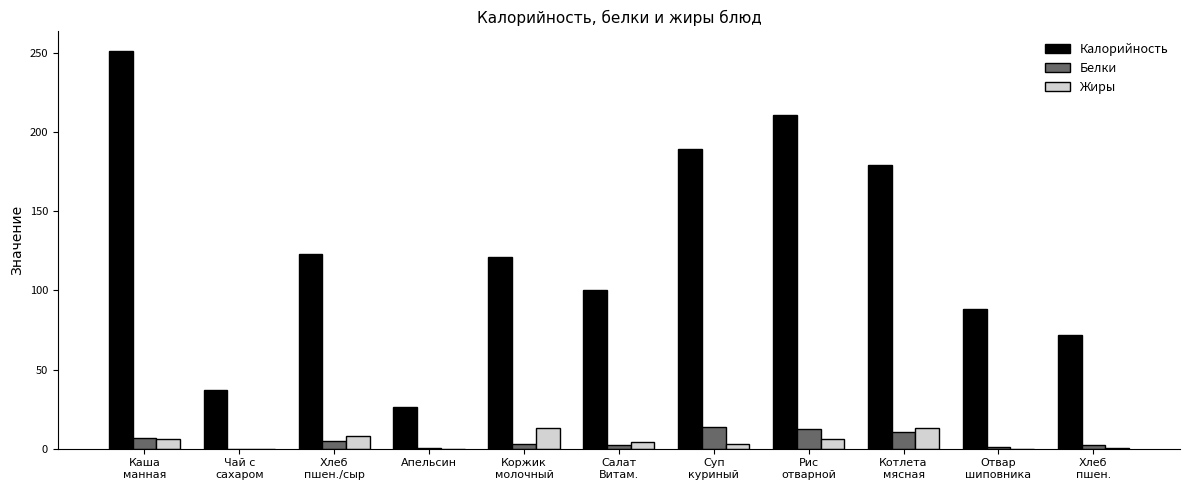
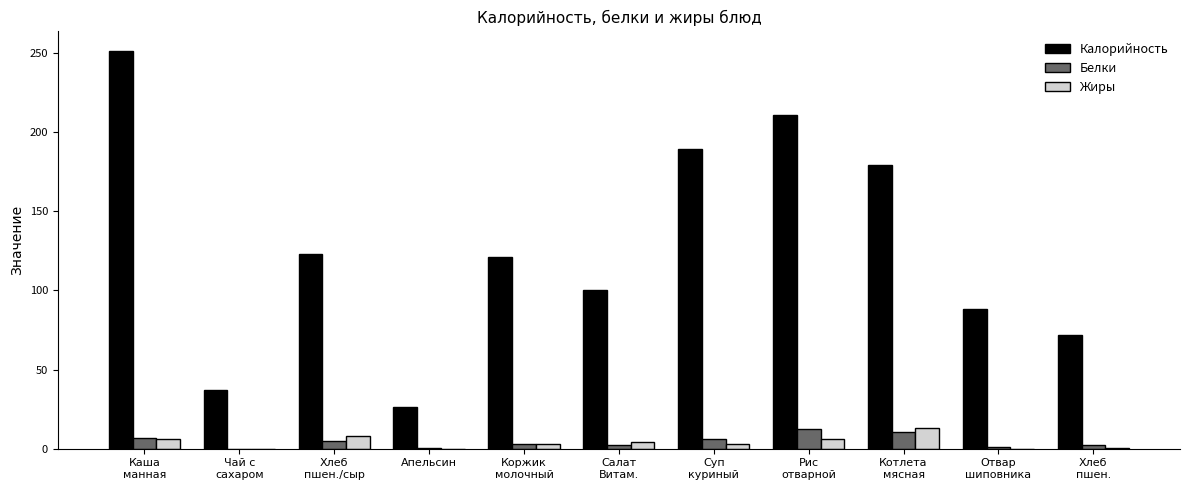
  {
    "Калорийность": {
      "Каша манная": 251,
      "Чай с сахаром": 37,
      "Хлеб пшен./сыр": 123,
      "Апельсин": 27,
      "Коржик молочный": 121,
      "Салат Витам.": 100,
      "Суп куриный": 189,
      "Рис отварной": 211,
      "Котлета мясная": 179,
      "Отвар шиповника": 88,
      "Хлеб пшен.": 72
    },
    "Белки": {
      "Каша манная": 7,
      "Хлеб пшен./сыр": 5,
      "Коржик молочный": 3,
      "Салат Витам.": 2,
-     "Суп куриный": 14,
+     "Суп куриный": 6,
      "Рис отварной": 13,
      "Котлета мясная": 10,
      "Хлеб пшен.": 2
    },
    "Жиры": {
      "Каша манная": 6,
      "Хлеб пшен./сыр": 8,
      "Апельсин": 0,
-     "Коржик молочный": 13,
+     "Коржик молочный": 3,
      "Салат Витам.": 4,
      "Суп куриный": 3,
      "Рис отварной": 6,
      "Котлета мясная": 13,
      "Отвар шиповника": 0
    }
  }
